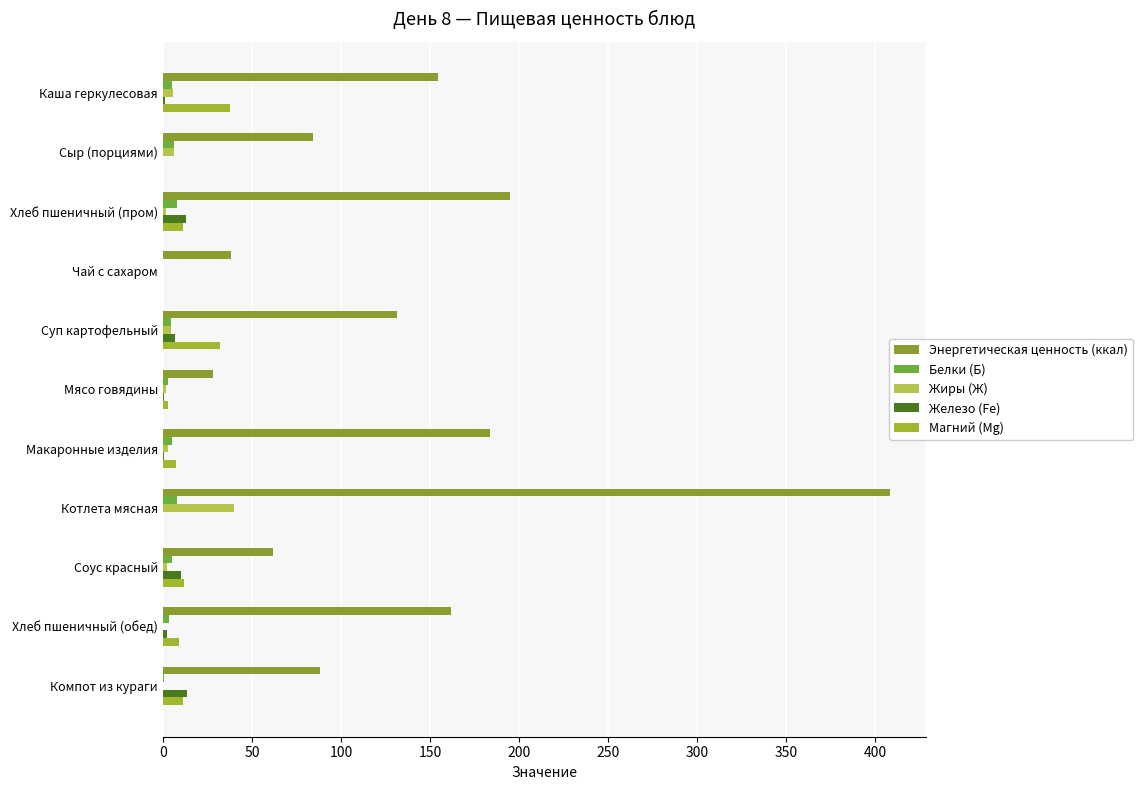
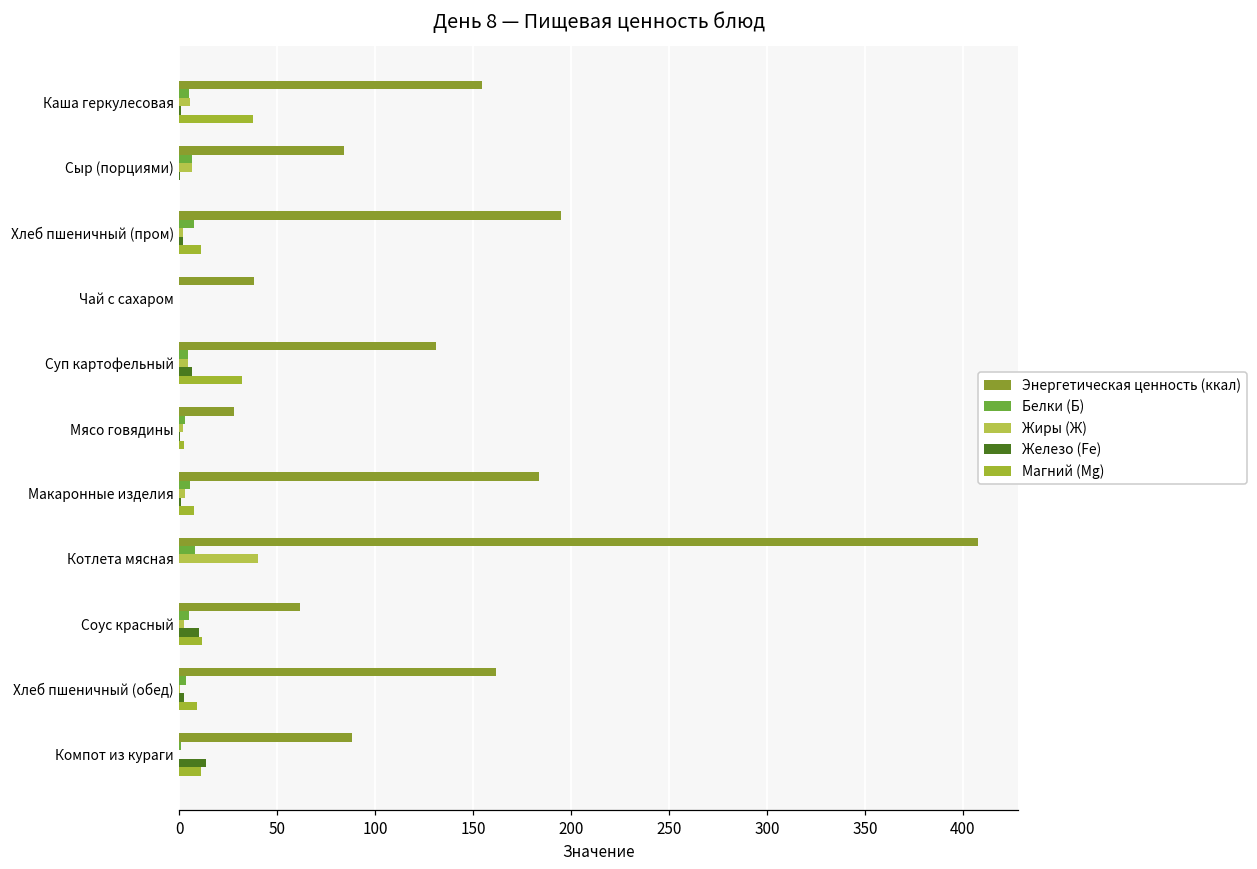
  {
    "Железо (Fe)": {
-     "Хлеб пшеничный (пром)": 13,
+     "Хлеб пшеничный (пром)": 2,
      "Чай с сахаром": 0,
      "Суп картофельный": 7,
      "Котлета мясная": 0,
      "Соус красный": 10,
      "Хлеб пшеничный (обед)": 2,
      "Компот из кураги": 13
    }
  }
